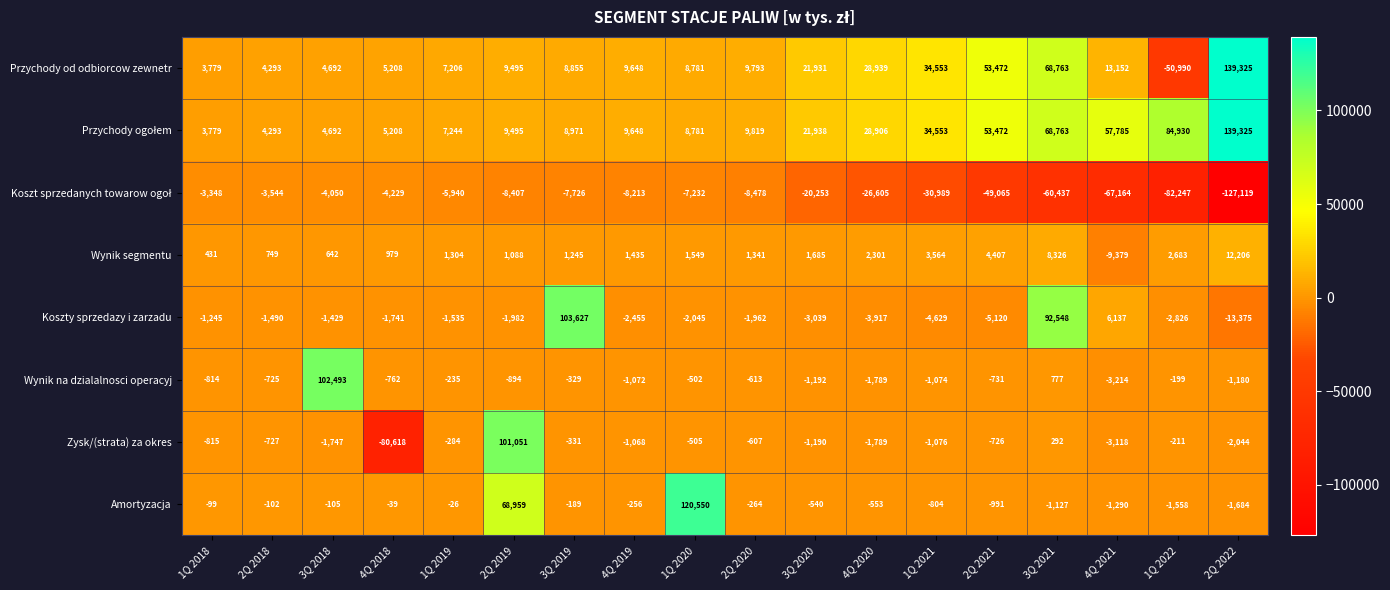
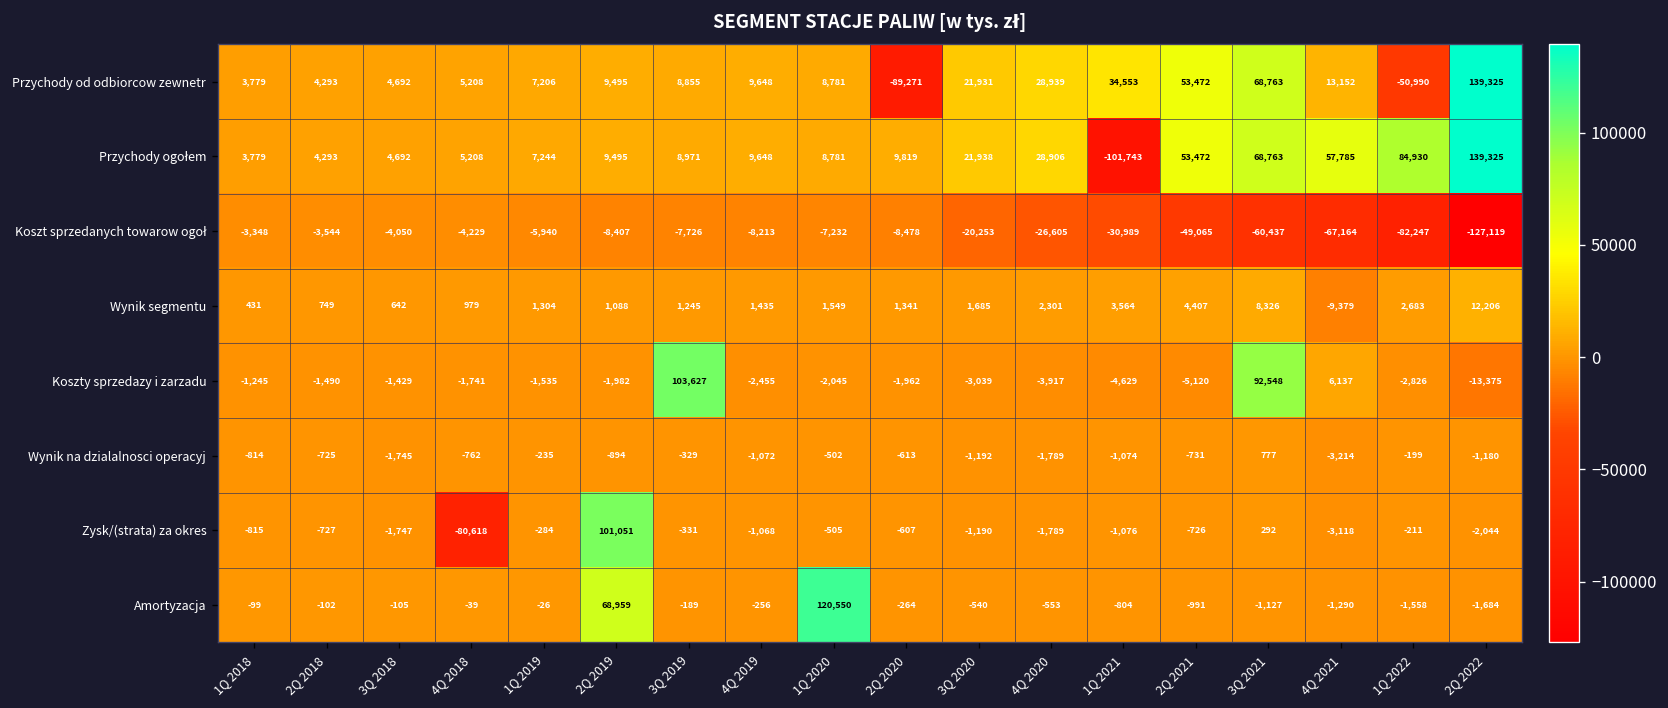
  {
    "Przychody od odbiorcow zewnetr": {
      "1Q 2018": "3,779",
      "2Q 2018": "4,293",
      "3Q 2018": "4,692",
      "4Q 2018": "5,208",
      "1Q 2019": "7,206",
      "2Q 2019": "9,495",
      "3Q 2019": "8,855",
      "4Q 2019": "9,648",
      "1Q 2020": "8,781",
-     "2Q 2020": "9,793",
+     "2Q 2020": "-89,271",
      "3Q 2020": "21,931",
      "4Q 2020": "28,939",
      "1Q 2021": "34,553",
      "2Q 2021": "53,472",
      "3Q 2021": "68,763",
      "4Q 2021": "13,152",
      "1Q 2022": "-50,990",
      "2Q 2022": "139,325"
    },
    "Przychody ogołem": {
      "1Q 2018": "3,779",
      "2Q 2018": "4,293",
      "3Q 2018": "4,692",
      "4Q 2018": "5,208",
      "1Q 2019": "7,244",
      "2Q 2019": "9,495",
      "3Q 2019": "8,971",
      "4Q 2019": "9,648",
      "1Q 2020": "8,781",
      "2Q 2020": "9,819",
      "3Q 2020": "21,938",
      "4Q 2020": "28,906",
-     "1Q 2021": "34,553",
+     "1Q 2021": "-101,743",
      "2Q 2021": "53,472",
      "3Q 2021": "68,763",
      "4Q 2021": "57,785",
      "1Q 2022": "84,930",
      "2Q 2022": "139,325"
    },
    "Koszt sprzedanych towarow ogoł": {
      "1Q 2018": "-3,348",
      "2Q 2018": "-3,544",
      "3Q 2018": "-4,050",
      "4Q 2018": "-4,229",
      "1Q 2019": "-5,940",
      "2Q 2019": "-8,407",
      "3Q 2019": "-7,726",
      "4Q 2019": "-8,213",
      "1Q 2020": "-7,232",
      "2Q 2020": "-8,478",
      "3Q 2020": "-20,253",
      "4Q 2020": "-26,605",
      "1Q 2021": "-30,989",
      "2Q 2021": "-49,065",
      "3Q 2021": "-60,437",
      "4Q 2021": "-67,164",
      "1Q 2022": "-82,247",
      "2Q 2022": "-127,119"
    },
    "Wynik segmentu": {
      "1Q 2018": "431",
      "2Q 2018": "749",
      "3Q 2018": "642",
      "4Q 2018": "979",
      "1Q 2019": "1,304",
      "2Q 2019": "1,088",
      "3Q 2019": "1,245",
      "4Q 2019": "1,435",
      "1Q 2020": "1,549",
      "2Q 2020": "1,341",
      "3Q 2020": "1,685",
      "4Q 2020": "2,301",
      "1Q 2021": "3,564",
      "2Q 2021": "4,407",
      "3Q 2021": "8,326",
      "4Q 2021": "-9,379",
      "1Q 2022": "2,683",
      "2Q 2022": "12,206"
    },
    "Koszty sprzedazy i zarzadu": {
      "1Q 2018": "-1,245",
      "2Q 2018": "-1,490",
      "3Q 2018": "-1,429",
      "4Q 2018": "-1,741",
      "1Q 2019": "-1,535",
      "2Q 2019": "-1,982",
      "3Q 2019": "103,627",
      "4Q 2019": "-2,455",
      "1Q 2020": "-2,045",
      "2Q 2020": "-1,962",
      "3Q 2020": "-3,039",
      "4Q 2020": "-3,917",
      "1Q 2021": "-4,629",
      "2Q 2021": "-5,120",
      "3Q 2021": "92,548",
      "4Q 2021": "6,137",
      "1Q 2022": "-2,826",
      "2Q 2022": "-13,375"
    },
    "Wynik na dzialalnosci operacyj": {
      "1Q 2018": "-814",
      "2Q 2018": "-725",
-     "3Q 2018": "102,493",
+     "3Q 2018": "-1,745",
      "4Q 2018": "-762",
      "1Q 2019": "-235",
      "2Q 2019": "-894",
      "3Q 2019": "-329",
      "4Q 2019": "-1,072",
      "1Q 2020": "-502",
      "2Q 2020": "-613",
      "3Q 2020": "-1,192",
      "4Q 2020": "-1,789",
      "1Q 2021": "-1,074",
      "2Q 2021": "-731",
      "3Q 2021": "777",
      "4Q 2021": "-3,214",
      "1Q 2022": "-199",
      "2Q 2022": "-1,180"
    },
    "Zysk/(strata) za okres": {
      "1Q 2018": "-815",
      "2Q 2018": "-727",
      "3Q 2018": "-1,747",
      "4Q 2018": "-80,618",
      "1Q 2019": "-284",
      "2Q 2019": "101,051",
      "3Q 2019": "-331",
      "4Q 2019": "-1,068",
      "1Q 2020": "-505",
      "2Q 2020": "-607",
      "3Q 2020": "-1,190",
      "4Q 2020": "-1,789",
      "1Q 2021": "-1,076",
      "2Q 2021": "-726",
      "3Q 2021": "292",
      "4Q 2021": "-3,118",
      "1Q 2022": "-211",
      "2Q 2022": "-2,044"
    },
    "Amortyzacja": {
      "1Q 2018": "-99",
      "2Q 2018": "-102",
      "3Q 2018": "-105",
      "4Q 2018": "-39",
      "1Q 2019": "-26",
      "2Q 2019": "68,959",
      "3Q 2019": "-189",
      "4Q 2019": "-256",
      "1Q 2020": "120,550",
      "2Q 2020": "-264",
      "3Q 2020": "-540",
      "4Q 2020": "-553",
      "1Q 2021": "-804",
      "2Q 2021": "-991",
      "3Q 2021": "-1,127",
      "4Q 2021": "-1,290",
      "1Q 2022": "-1,558",
      "2Q 2022": "-1,684"
    }
  }
